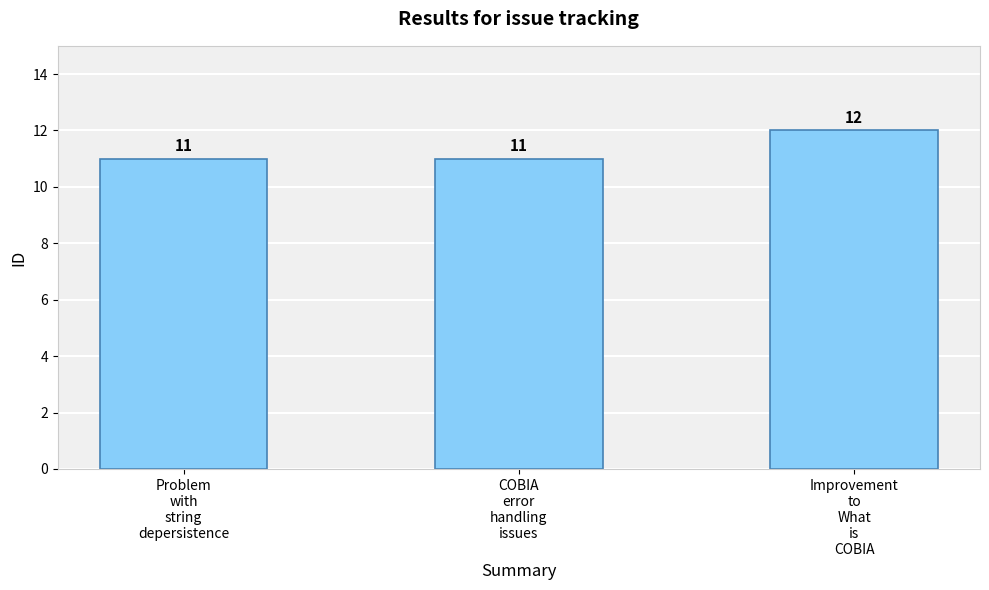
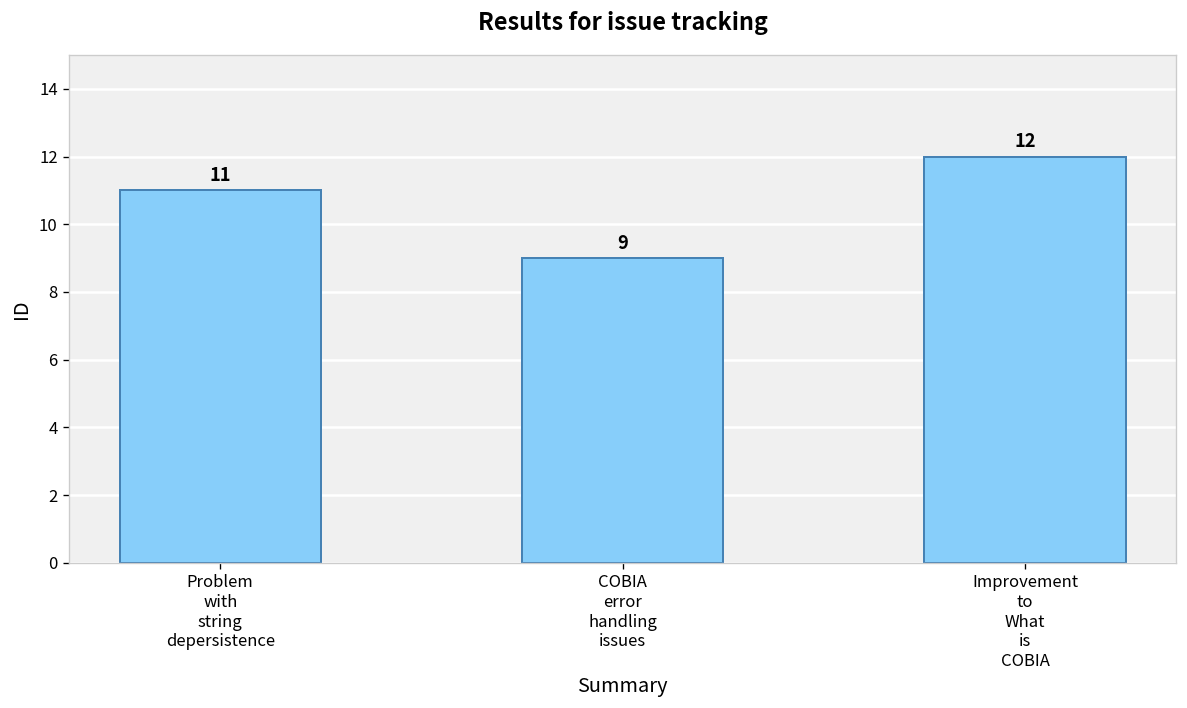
  {
    "Problem with string depersistence": 11,
-   "COBIA error handling issues": 11,
+   "COBIA error handling issues": 9,
    "Improvement to What is COBIA": 12
  }
